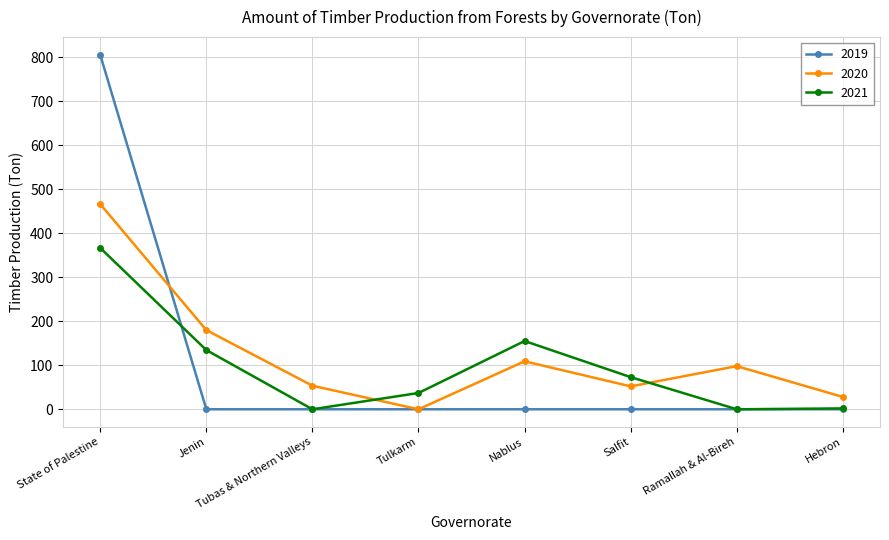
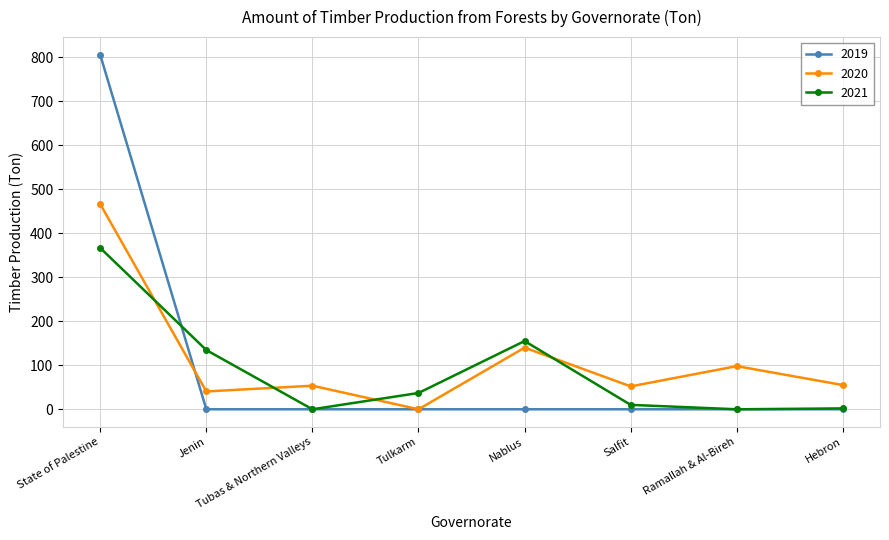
  {
    "2019": {
      "State of Palestine": 810,
      "Jenin": 0,
      "Nablus": 0,
      "Salfit": 0
    },
    "2020": {
      "State of Palestine": 470,
-     "Jenin": 180,
+     "Jenin": 40,
      "Tubas & Northern Valleys": 50,
-     "Nablus": 110,
+     "Nablus": 140,
      "Salfit": 50,
      "Ramallah & Al-Bireh": 100,
-     "Hebron": 30
+     "Hebron": 60
    },
    "2021": {
      "State of Palestine": 370,
      "Jenin": 130,
      "Tulkarm": 40,
      "Nablus": 160,
-     "Salfit": 70
+     "Salfit": 10
    }
  }
